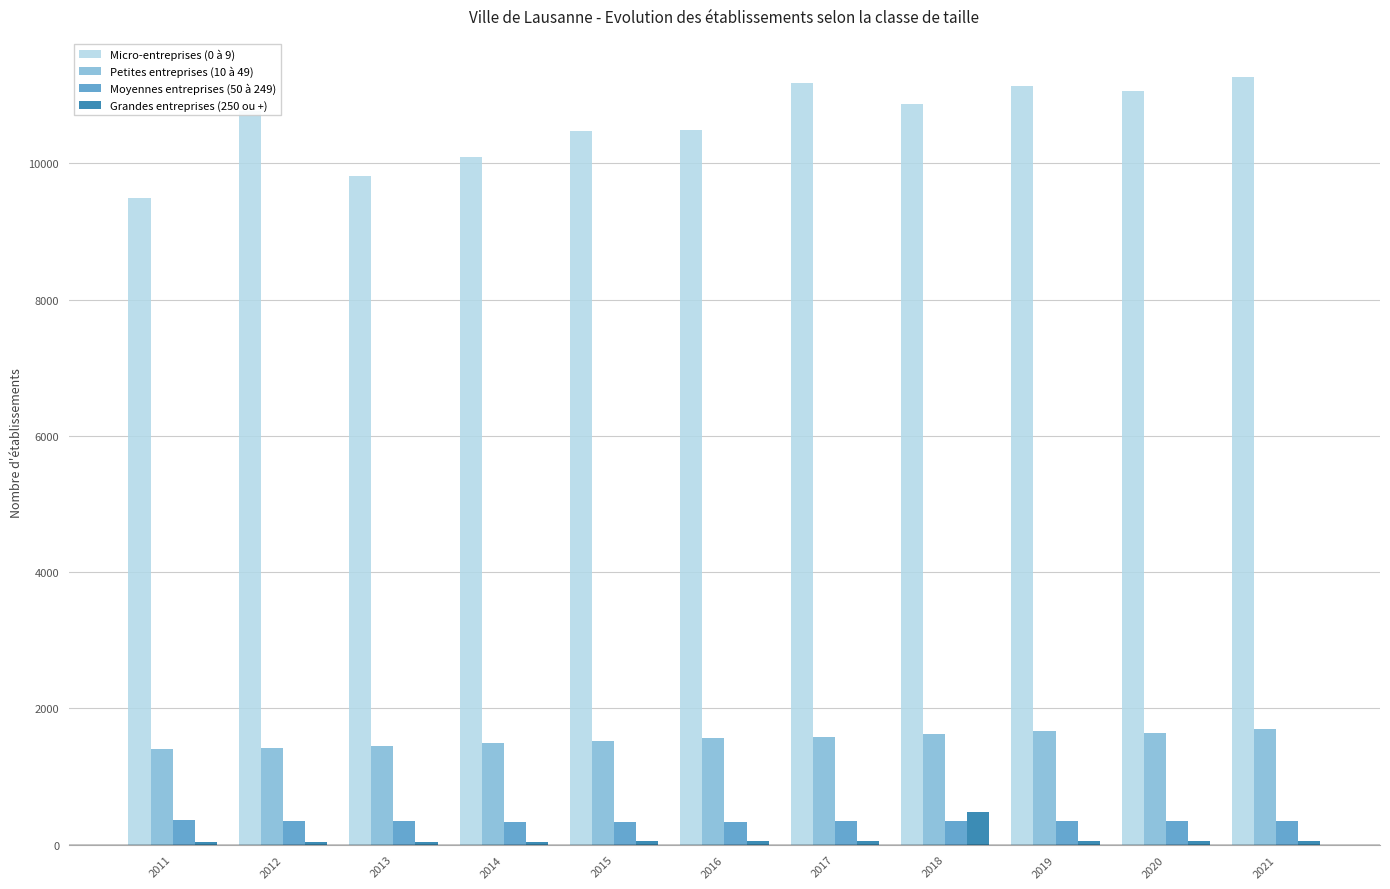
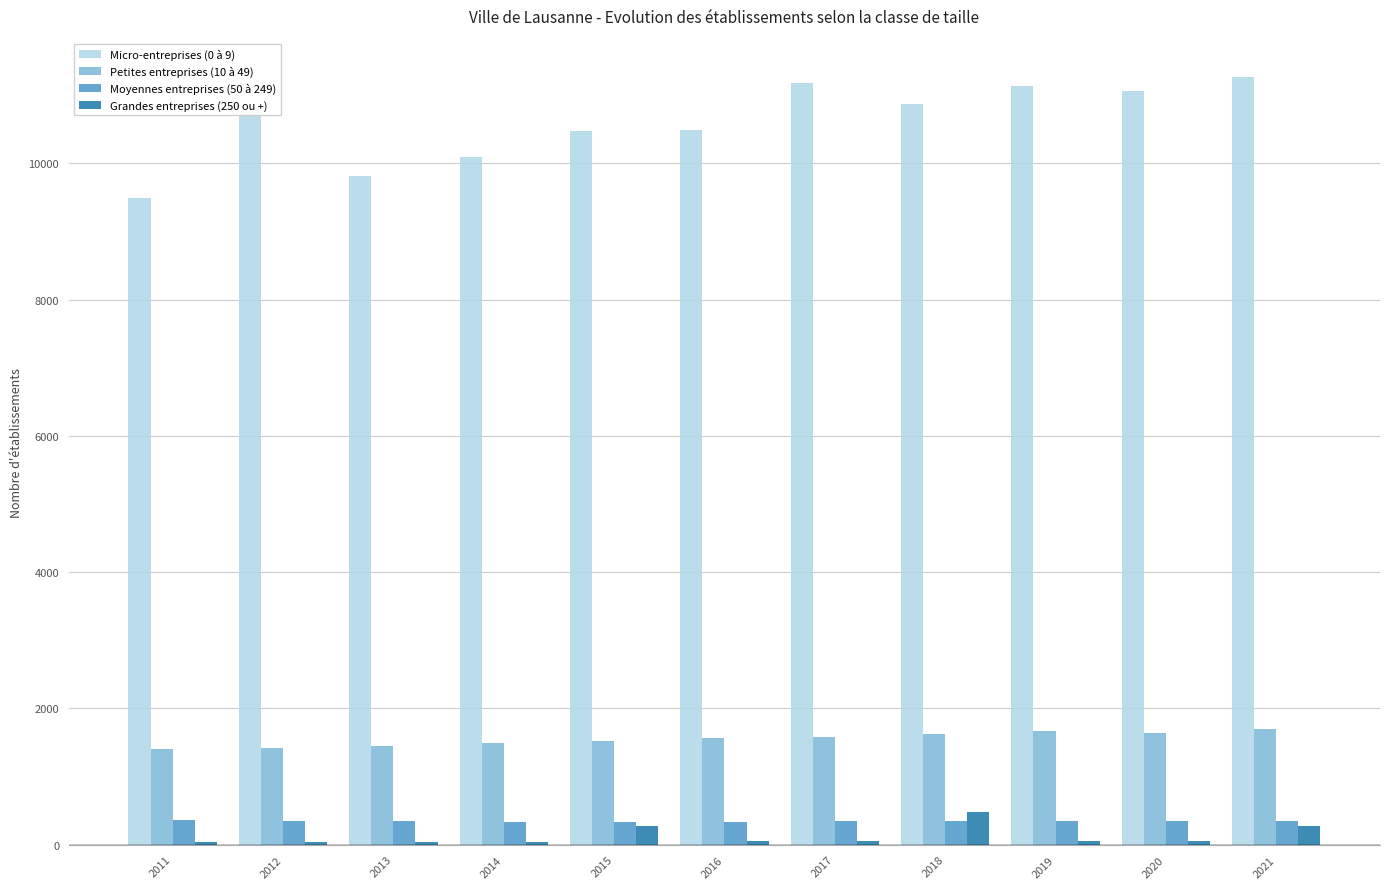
  {
    "Micro-entreprises (0 à 9)": {
      "2011": 9500,
      "2013": 9800,
      "2014": 10100,
      "2015": 10500,
      "2016": 10500,
      "2017": 11200,
      "2018": 10900,
      "2019": 11100,
      "2020": 11100,
      "2021": 11300
    },
    "Grandes entreprises (250 ou +)": {
      "2011": 0,
      "2012": 0,
      "2013": 0,
      "2014": 0,
-     "2015": 100,
+     "2015": 300,
      "2016": 100,
      "2017": 100,
      "2018": 500,
      "2019": 100,
      "2020": 100,
-     "2021": 100
+     "2021": 300
    }
  }
